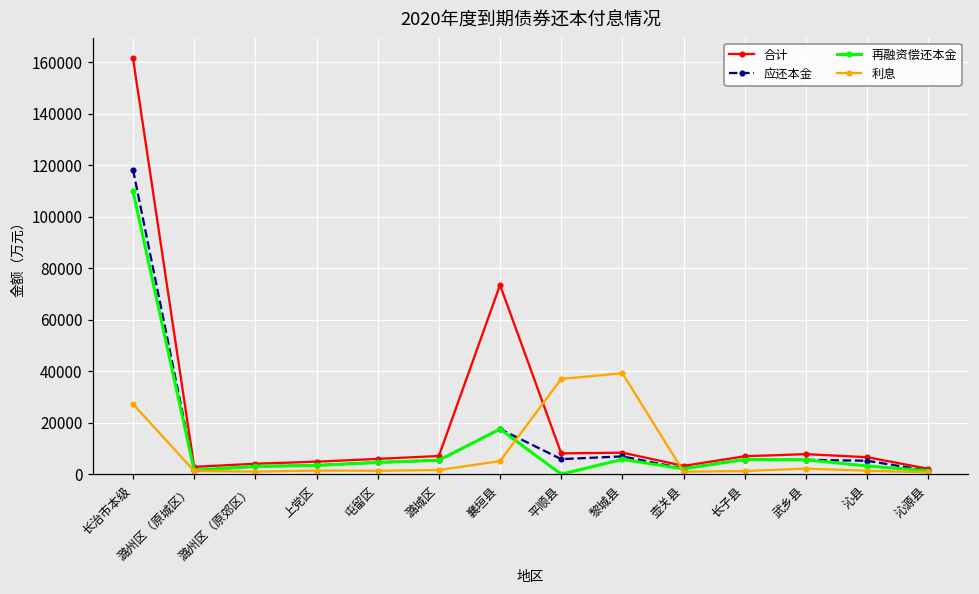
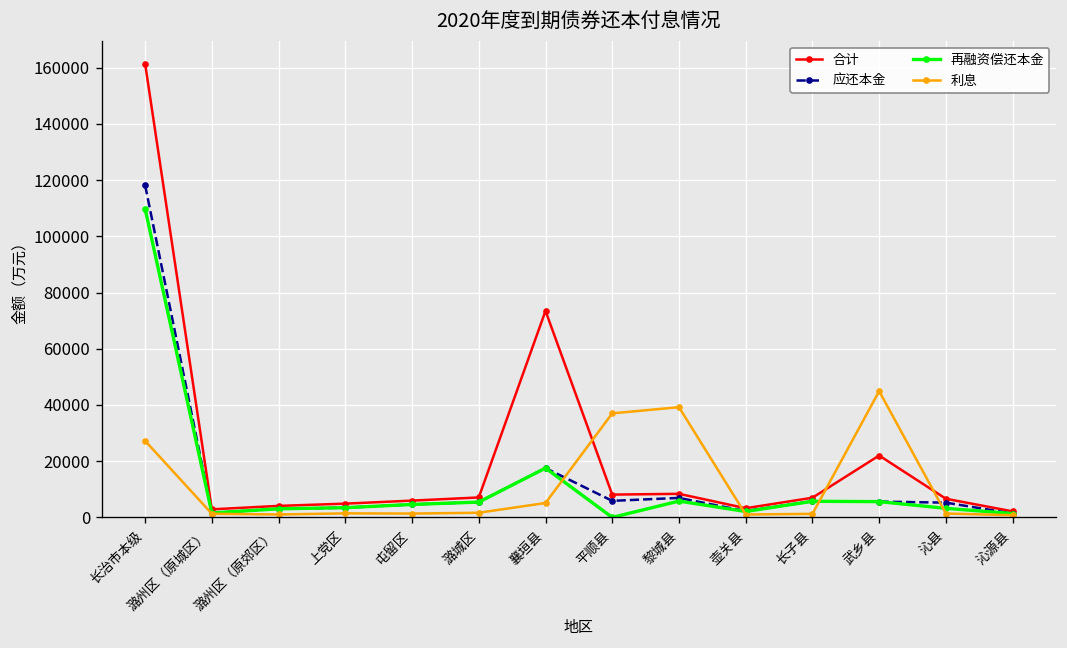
  {
    "合计": {
      "长治市本级": 161000,
      "潞州区（原城区）": 3000,
      "上党区": 5000,
      "屯留区": 6000,
      "潞城区": 7000,
      "襄垣县": 73000,
      "平顺县": 8000,
      "黎城县": 8000,
      "长子县": 7000,
-     "武乡县": 8000,
+     "武乡县": 22000,
      "沁县": 7000
    },
    "应还本金": {
      "长治市本级": 118000,
      "平顺县": 6000,
      "黎城县": 7000,
      "沁县": 5000
    },
    "再融资偿还本金": {
      "长治市本级": 110000,
      "平顺县": 0,
      "黎城县": 6000,
      "沁县": 3000
    },
    "利息": {
      "长治市本级": 27000,
      "潞州区（原郊区）": 1000,
      "上党区": 1000,
      "屯留区": 1000,
      "潞城区": 2000,
      "襄垣县": 5000,
      "平顺县": 37000,
      "黎城县": 39000,
      "壶关县": 1000,
      "长子县": 1000,
-     "武乡县": 2000,
+     "武乡县": 45000,
      "沁县": 1000
    }
  }
